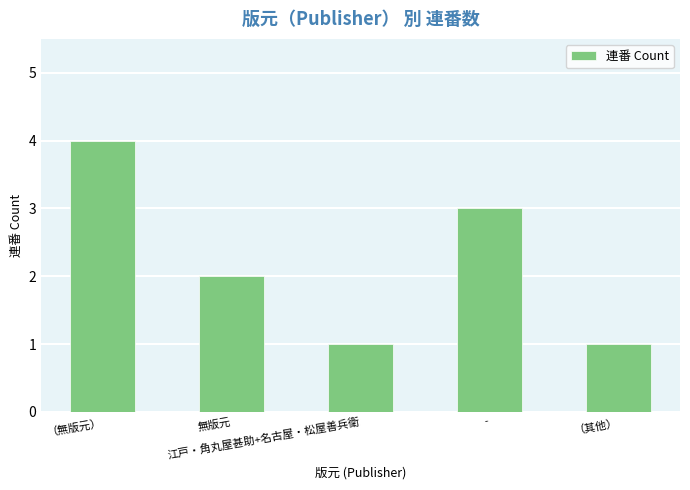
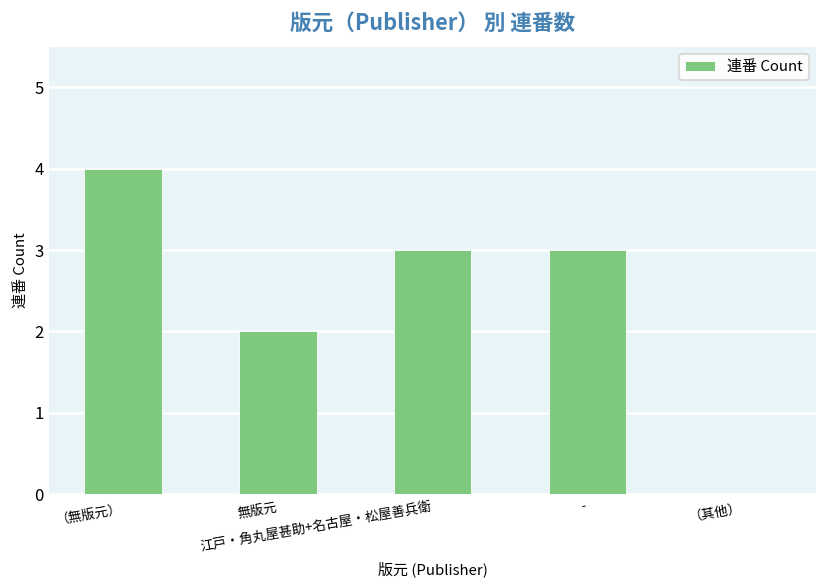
  {
    "（無版元）": 4,
    "無版元": 2,
-   "江戸・角丸屋甚助+名古屋・松屋善兵衛": 1,
+   "江戸・角丸屋甚助+名古屋・松屋善兵衛": 3,
    "-": 3,
-   "（其他）": 1
+   "（其他）": 0
  }
